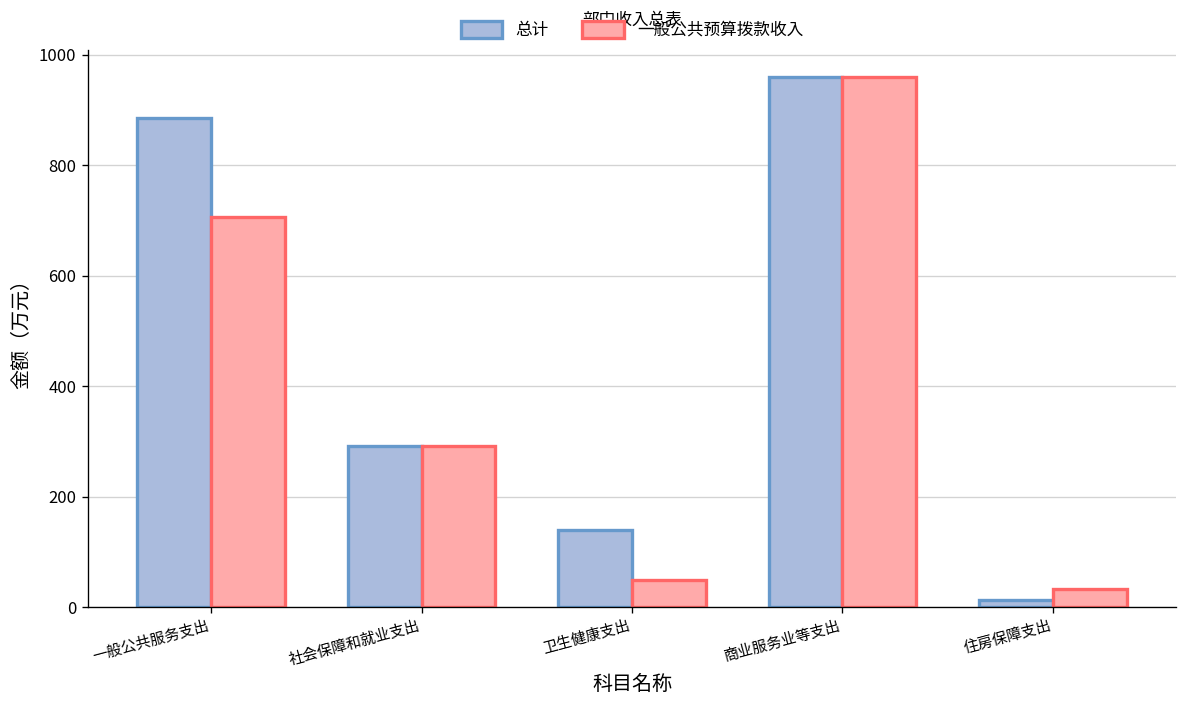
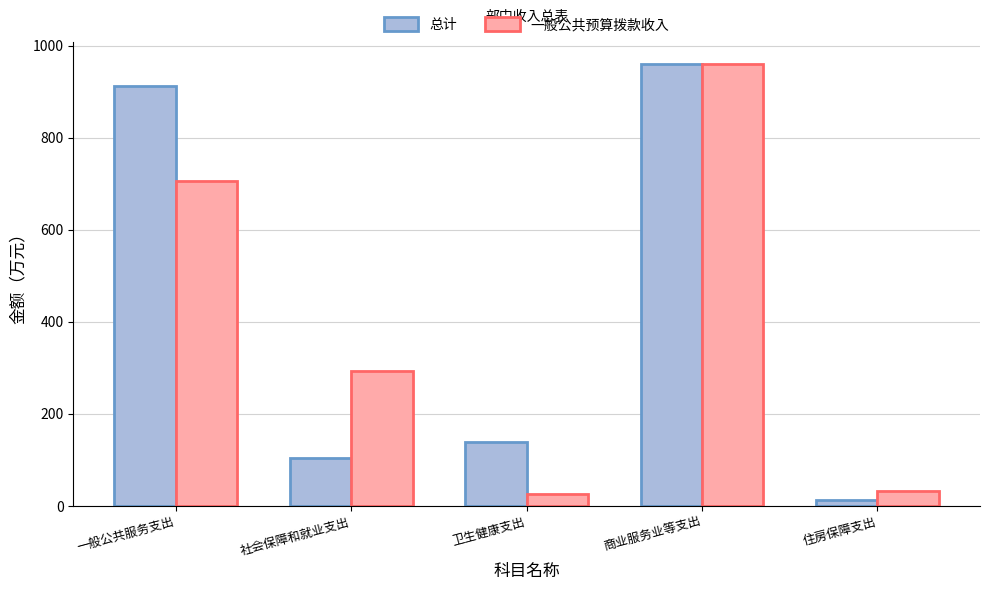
  {
    "总计": {
-     "一般公共服务支出": 890,
-     "社会保障和就业支出": 290,
+     "一般公共服务支出": 910,
+     "社会保障和就业支出": 100,
      "卫生健康支出": 140,
      "商业服务业等支出": 960,
      "住房保障支出": 10
    },
    "一般公共预算拨款收入": {
      "一般公共服务支出": 710,
      "社会保障和就业支出": 290,
-     "卫生健康支出": 50,
+     "卫生健康支出": 30,
      "商业服务业等支出": 960,
      "住房保障支出": 30
    }
  }
